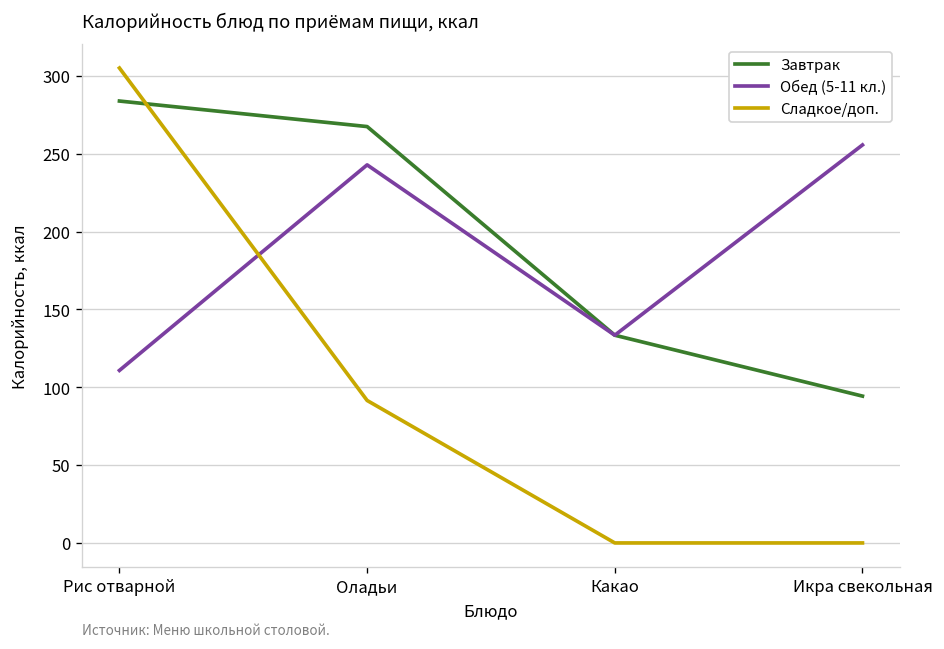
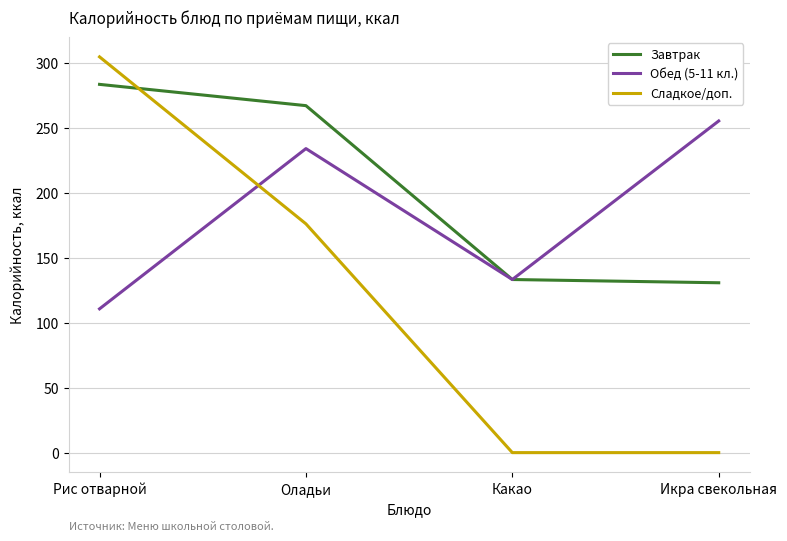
  {
    "Завтрак": {
      "Рис отварной": 284,
      "Оладьи": 267,
-     "Икра свекольная": 94
+     "Икра свекольная": 131
    },
    "Обед (5-11 кл.)": {
      "Рис отварной": 111,
-     "Оладьи": 243,
+     "Оладьи": 234,
      "Икра свекольная": 256
    },
    "Сладкое/доп.": {
      "Рис отварной": 305,
-     "Оладьи": 92,
+     "Оладьи": 176,
      "Какао": 0,
      "Икра свекольная": 0
    }
  }
